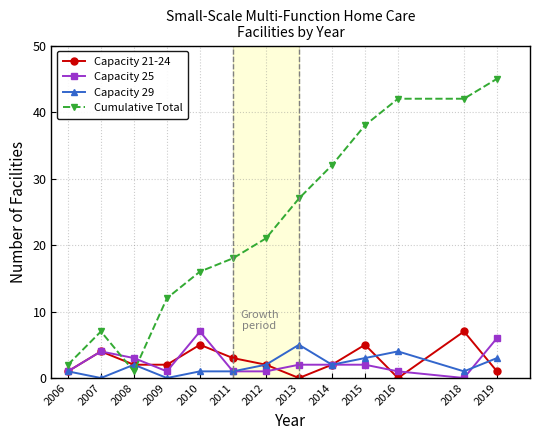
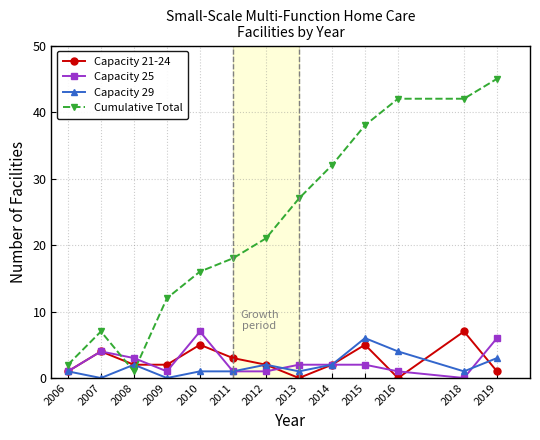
  {
    "Capacity 21-24": {
      "2009": 2,
      "2010": 5,
      "2011": 3,
      "2013": 0,
      "2015": 5,
      "2016": 0,
      "2018": 7,
      "2019": 1
    },
    "Capacity 25": {
      "2008": 3,
      "2009": 1,
      "2010": 7,
      "2012": 1,
      "2013": 2,
      "2015": 2,
      "2016": 1,
      "2018": 0,
      "2019": 6
    },
    "Capacity 29": {
      "2007": 0,
      "2009": 0,
      "2010": 1,
-     "2013": 5,
-     "2015": 3,
+     "2013": 1,
+     "2015": 6,
      "2016": 4,
      "2018": 1,
      "2019": 3
    },
    "Cumulative Total": {
      "2006": 2,
      "2007": 7,
      "2008": 1,
      "2009": 12,
      "2010": 16,
      "2011": 18,
      "2012": 21,
      "2013": 27,
      "2014": 32,
      "2015": 38,
      "2016": 42,
      "2018": 42,
      "2019": 45
    }
  }
